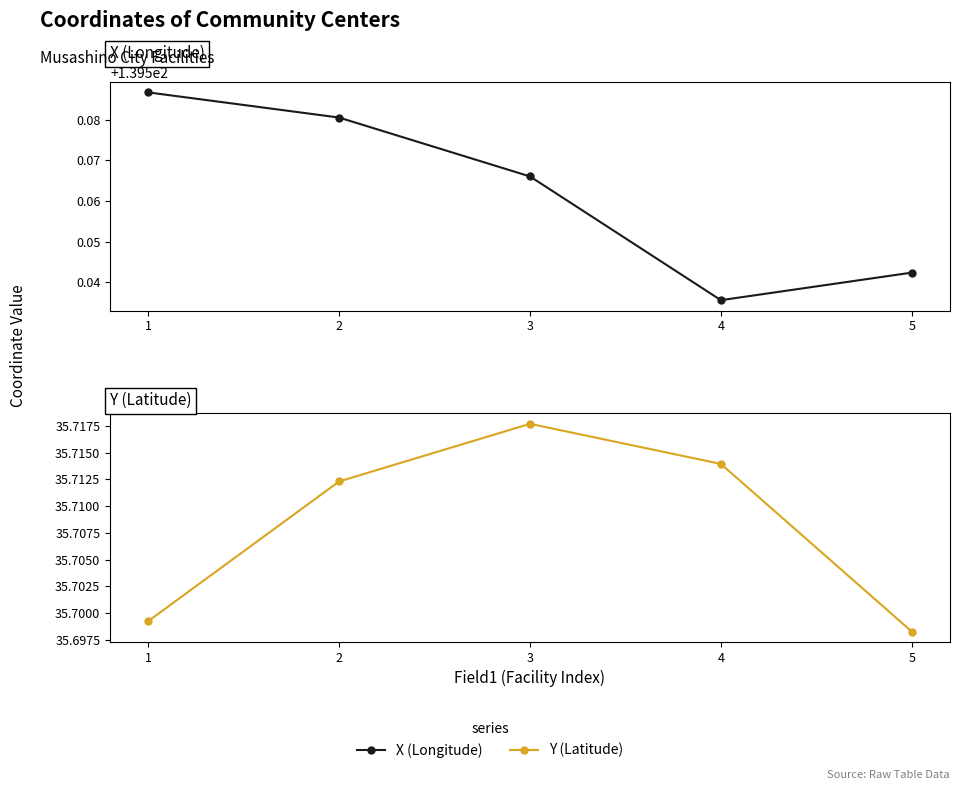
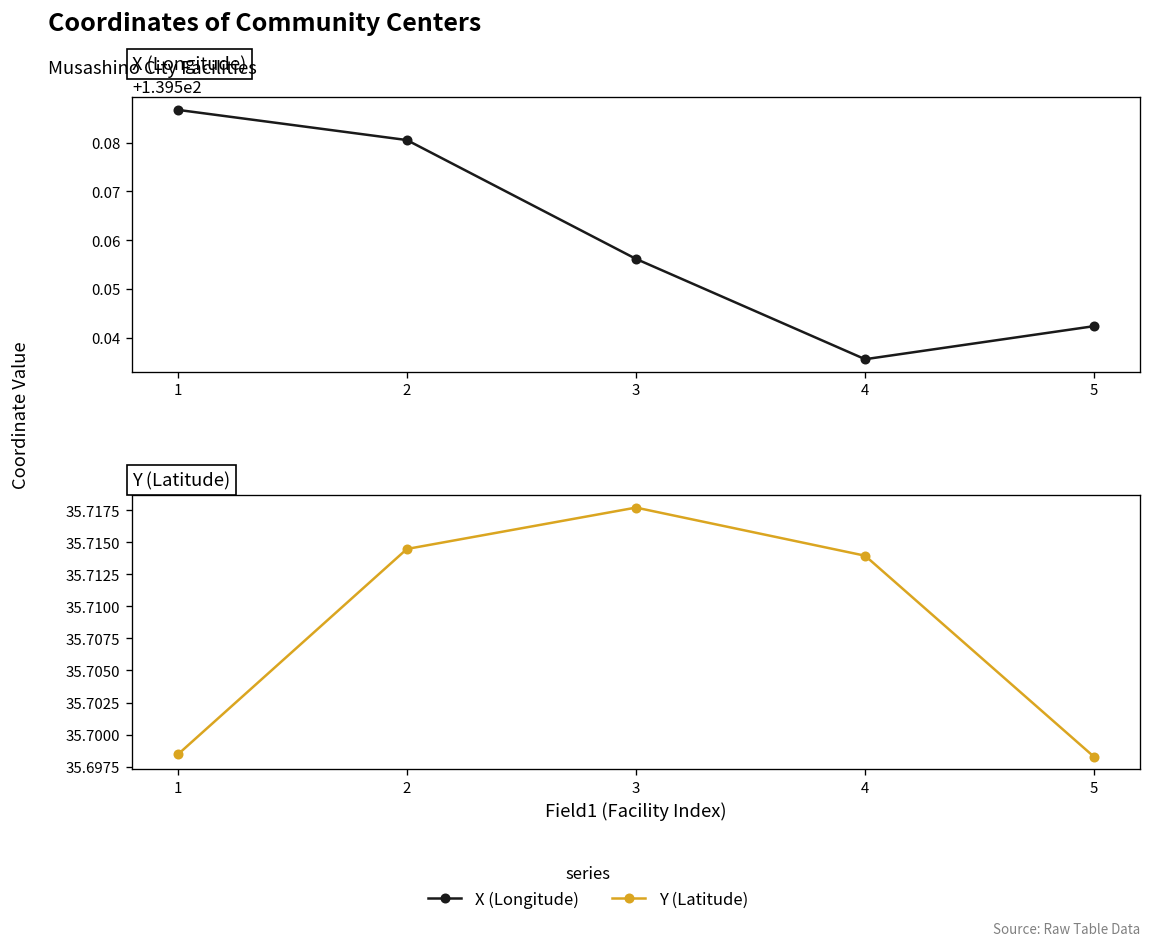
  {
    "X (Longitude)": {
      "1": 139.587,
      "2": 139.581,
-     "3": 139.566,
+     "3": 139.556,
      "4": 139.536,
      "5": 139.542
    },
    "Y (Latitude)": {
-     "1": 35.6992,
-     "2": 35.7123,
+     "1": 35.6984,
+     "2": 35.7145,
      "3": 35.7177,
      "4": 35.7140,
      "5": 35.6983
    }
  }
